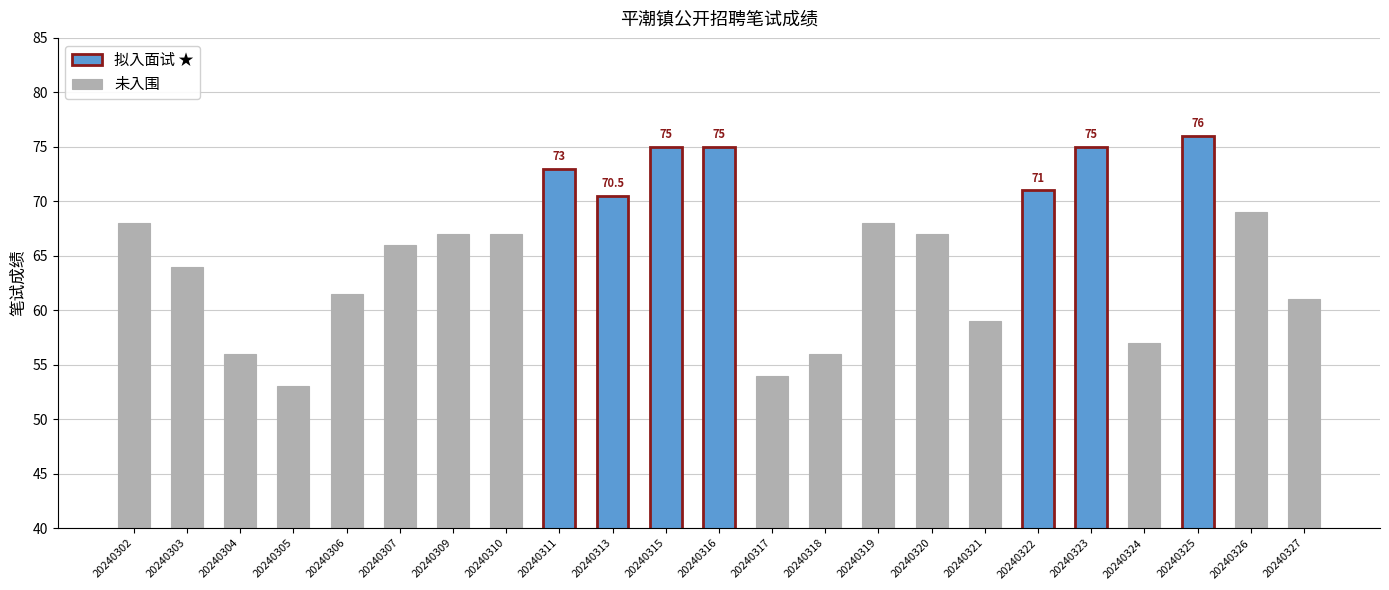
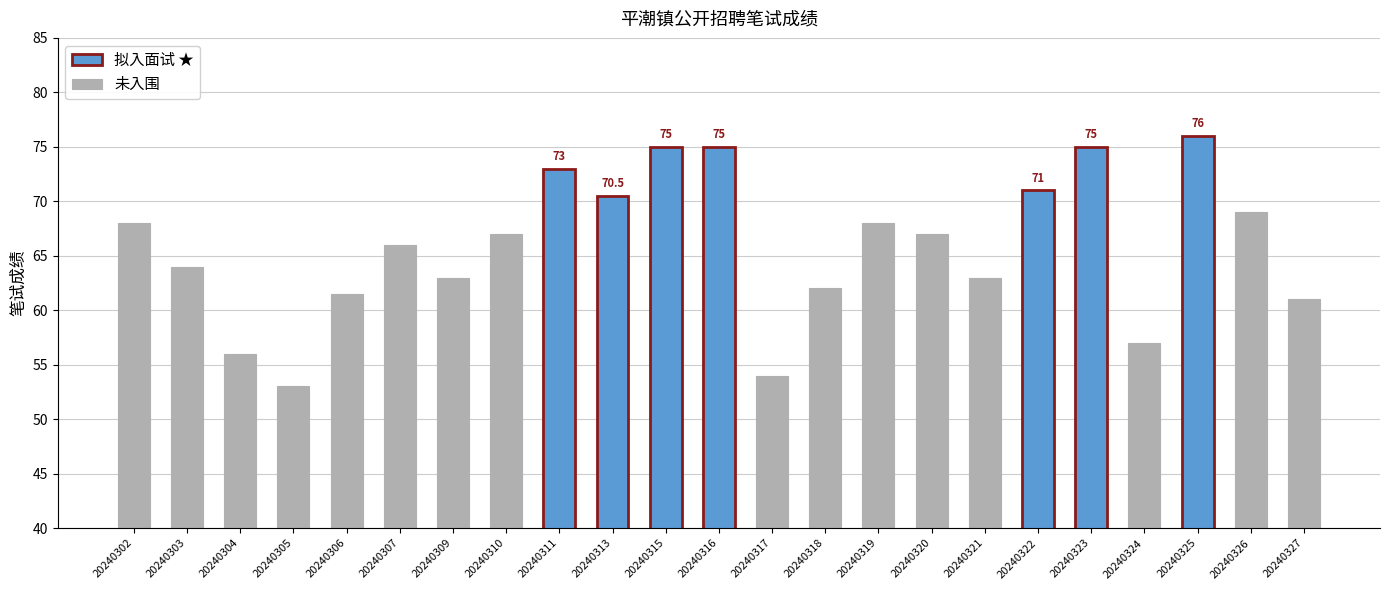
  {
    "20240302": 68,
    "20240303": 64,
    "20240304": 56,
    "20240305": 53,
    "20240306": 61.5,
    "20240307": 66,
-   "20240309": 67,
+   "20240309": 63,
    "20240310": 67,
    "20240317": 54,
-   "20240318": 56,
+   "20240318": 62,
    "20240319": 68,
    "20240320": 67,
-   "20240321": 59,
+   "20240321": 63,
    "20240324": 57,
    "20240326": 69,
    "20240327": 61
  }
